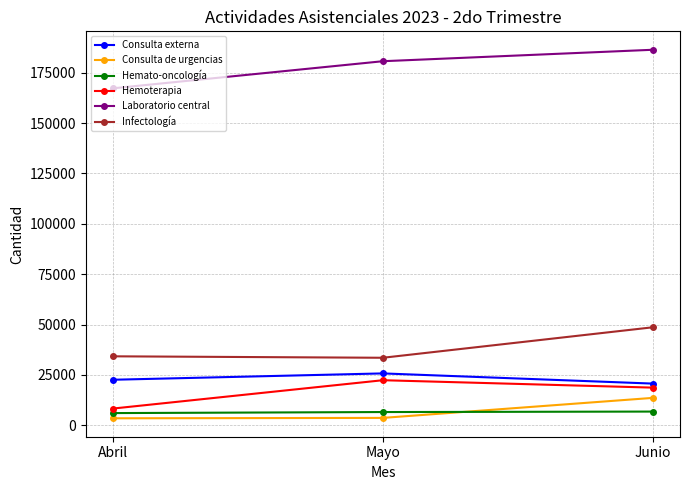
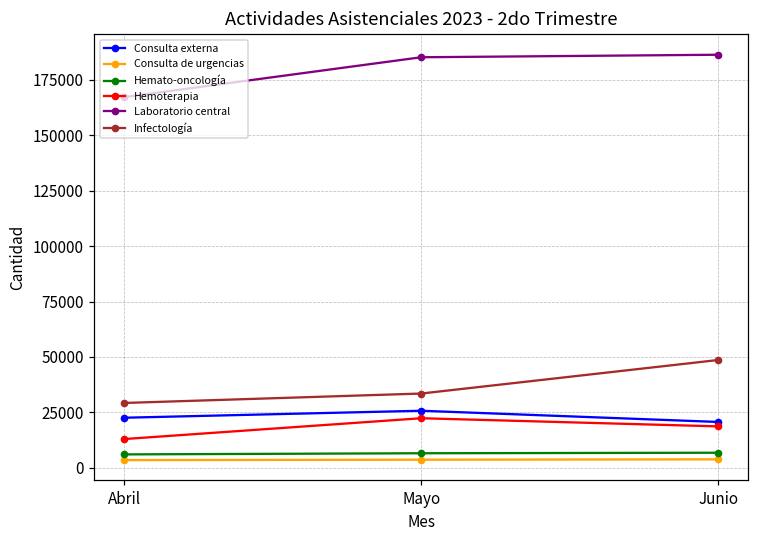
  {
    "Consulta externa": {
      "Abril": 23000,
      "Mayo": 26000,
      "Junio": 21000
    },
    "Consulta de urgencias": {
      "Abril": 3000,
      "Mayo": 4000,
-     "Junio": 14000
+     "Junio": 4000
    },
    "Hemato-oncología": {
      "Abril": 6000,
      "Mayo": 7000,
      "Junio": 7000
    },
    "Hemoterapia": {
-     "Abril": 8000,
+     "Abril": 13000,
      "Mayo": 22000,
      "Junio": 19000
    },
    "Laboratorio central": {
-     "Mayo": 181000,
+     "Mayo": 185000,
      "Junio": 186000
    },
    "Infectología": {
-     "Abril": 34000,
+     "Abril": 29000,
      "Mayo": 33000,
      "Junio": 49000
    }
  }
